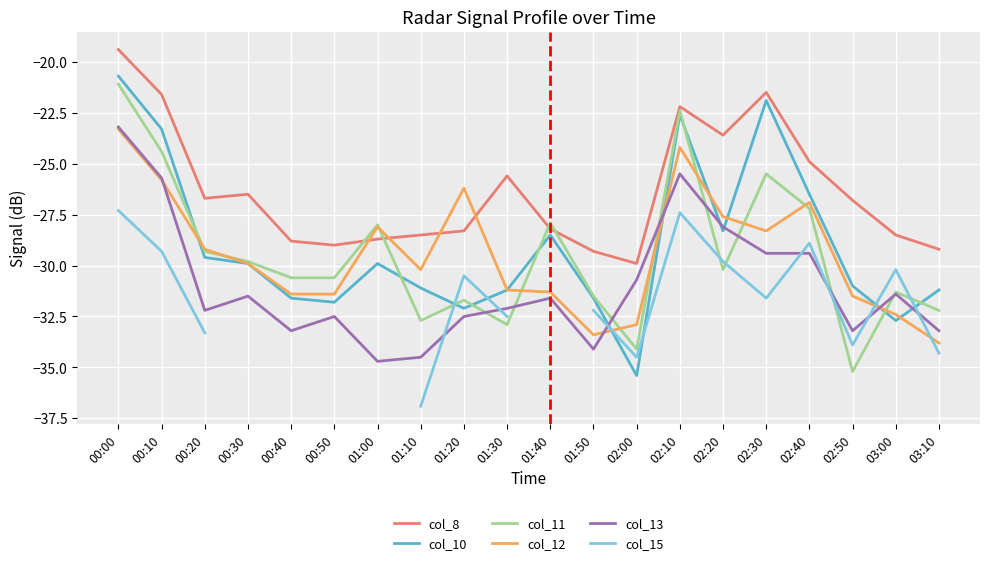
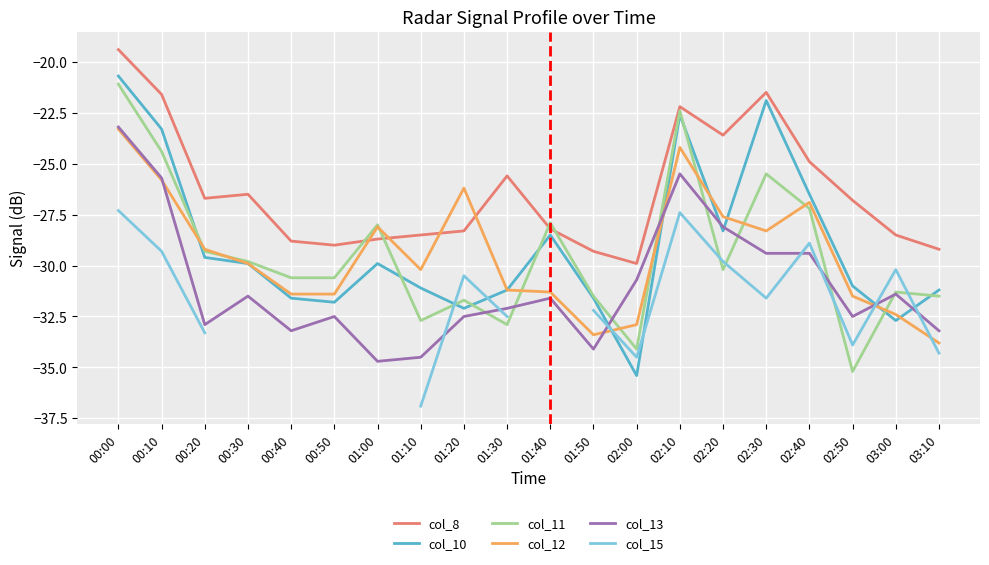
  {
    "col_11": {
      "00:00": -21.1,
      "00:10": -24.4,
      "00:40": -30.6,
      "00:50": -30.6,
      "01:10": -32.7,
      "01:20": -31.7,
      "01:30": -32.9,
      "01:40": -27.9,
      "02:00": -34.1,
      "02:10": -22.4,
      "02:20": -30.2,
      "02:30": -25.5,
      "02:40": -27.2,
      "02:50": -35.2,
-     "03:10": -32.2
+     "03:10": -31.5
    },
    "col_13": {
-     "00:20": -32.2,
+     "00:20": -32.9,
      "00:30": -31.5,
      "00:40": -33.2,
      "00:50": -32.5,
      "01:00": -34.7,
      "01:10": -34.5,
      "01:20": -32.5,
      "01:30": -32.1,
      "01:40": -31.6,
      "01:50": -34.1,
      "02:00": -30.7,
      "02:10": -25.5,
      "02:20": -28.1,
      "02:30": -29.4,
      "02:40": -29.4,
-     "02:50": -33.2,
+     "02:50": -32.5,
      "03:10": -33.2
    }
  }
